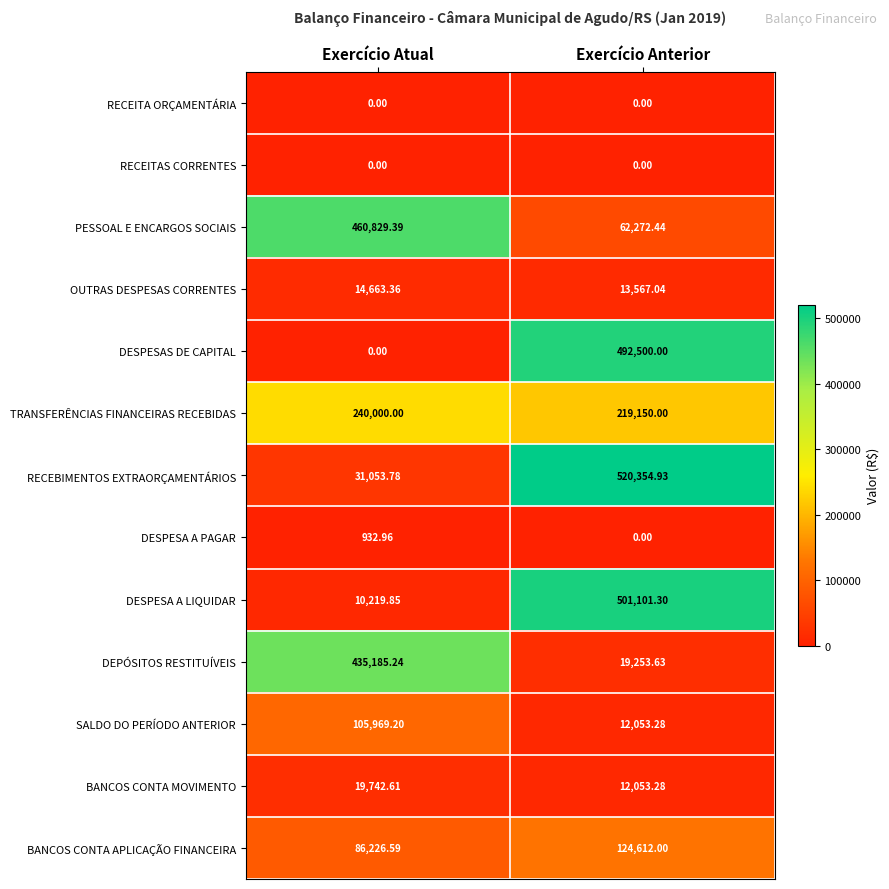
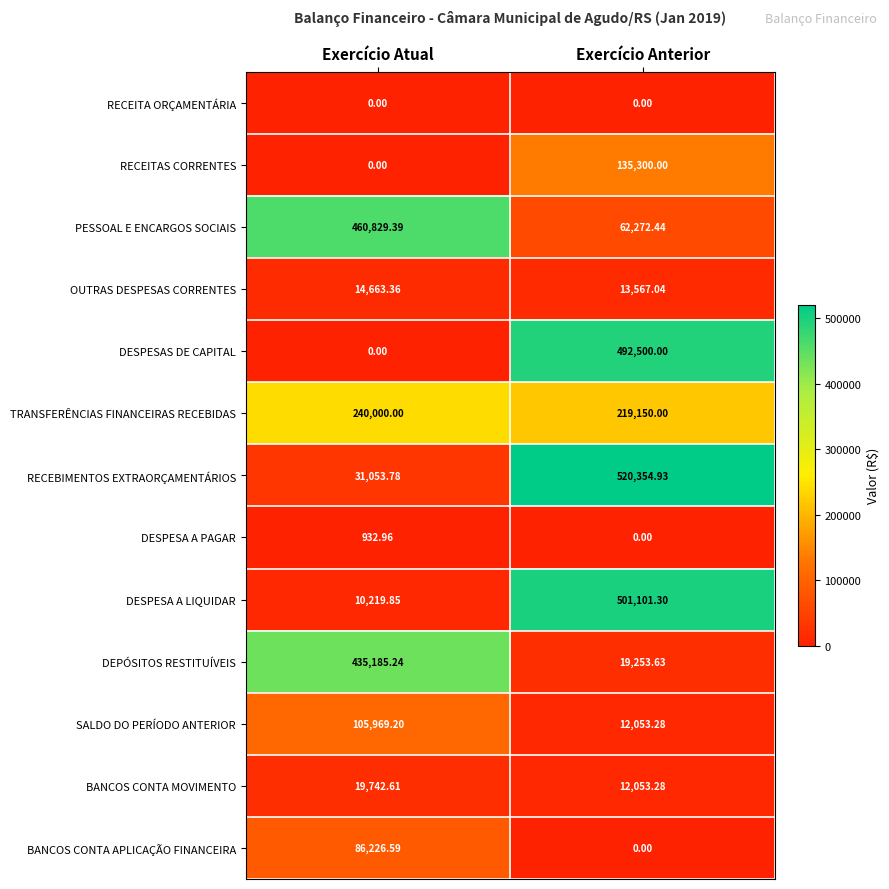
  {
    "RECEITA ORÇAMENTÁRIA": {
      "Exercício Atual": "0.00",
      "Exercício Anterior": "0.00"
    },
    "RECEITAS CORRENTES": {
      "Exercício Atual": "0.00",
-     "Exercício Anterior": "0.00"
+     "Exercício Anterior": "135,300.00"
    },
    "PESSOAL E ENCARGOS SOCIAIS": {
      "Exercício Atual": "460,829.39",
      "Exercício Anterior": "62,272.44"
    },
    "OUTRAS DESPESAS CORRENTES": {
      "Exercício Atual": "14,663.36",
      "Exercício Anterior": "13,567.04"
    },
    "DESPESAS DE CAPITAL": {
      "Exercício Atual": "0.00",
      "Exercício Anterior": "492,500.00"
    },
    "TRANSFERÊNCIAS FINANCEIRAS RECEBIDAS": {
      "Exercício Atual": "240,000.00",
      "Exercício Anterior": "219,150.00"
    },
    "RECEBIMENTOS EXTRAORÇAMENTÁRIOS": {
      "Exercício Atual": "31,053.78",
      "Exercício Anterior": "520,354.93"
    },
    "DESPESA A PAGAR": {
      "Exercício Atual": "932.96",
      "Exercício Anterior": "0.00"
    },
    "DESPESA A LIQUIDAR": {
      "Exercício Atual": "10,219.85",
      "Exercício Anterior": "501,101.30"
    },
    "DEPÓSITOS RESTITUÍVEIS": {
      "Exercício Atual": "435,185.24",
      "Exercício Anterior": "19,253.63"
    },
    "SALDO DO PERÍODO ANTERIOR": {
      "Exercício Atual": "105,969.20",
      "Exercício Anterior": "12,053.28"
    },
    "BANCOS CONTA MOVIMENTO": {
      "Exercício Atual": "19,742.61",
      "Exercício Anterior": "12,053.28"
    },
    "BANCOS CONTA APLICAÇÃO FINANCEIRA": {
      "Exercício Atual": "86,226.59",
-     "Exercício Anterior": "124,612.00"
+     "Exercício Anterior": "0.00"
    }
  }
